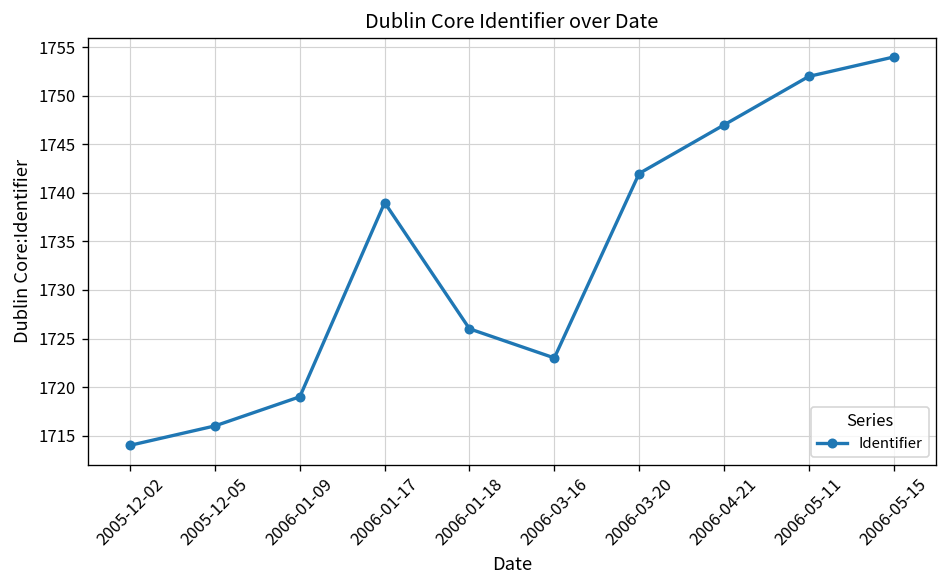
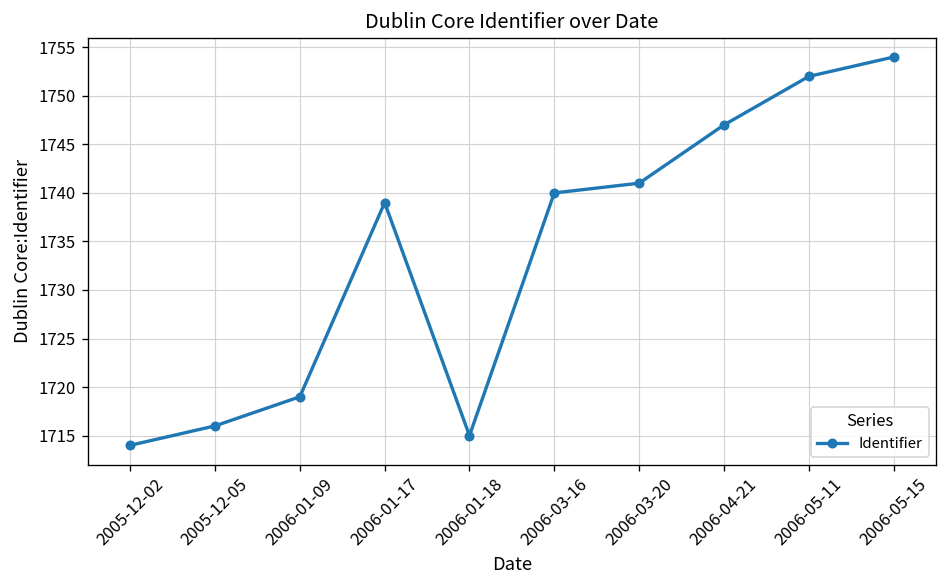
  {
    "2005-12-02": 1714,
    "2005-12-05": 1716,
    "2006-01-09": 1719,
    "2006-01-17": 1739,
-   "2006-01-18": 1726,
-   "2006-03-16": 1723,
-   "2006-03-20": 1742,
+   "2006-01-18": 1715,
+   "2006-03-16": 1740,
+   "2006-03-20": 1741,
    "2006-04-21": 1747,
    "2006-05-11": 1752,
    "2006-05-15": 1754
  }
